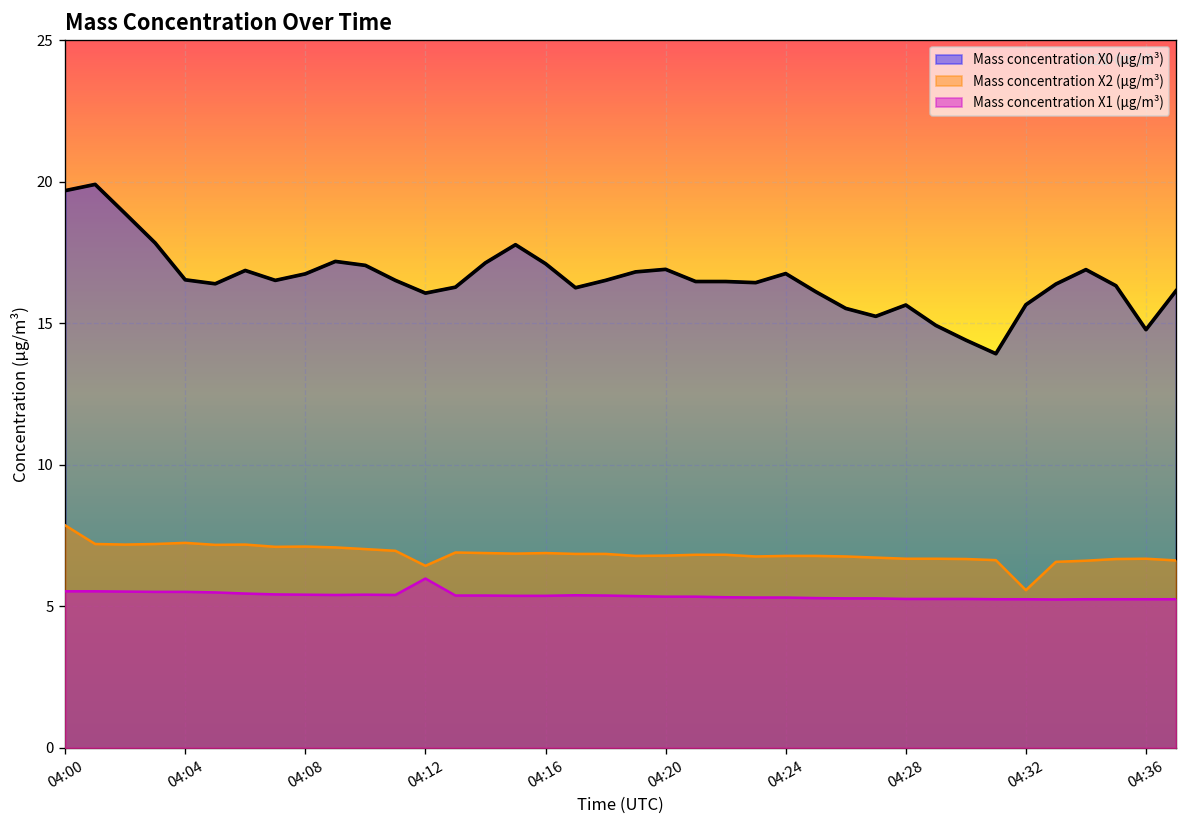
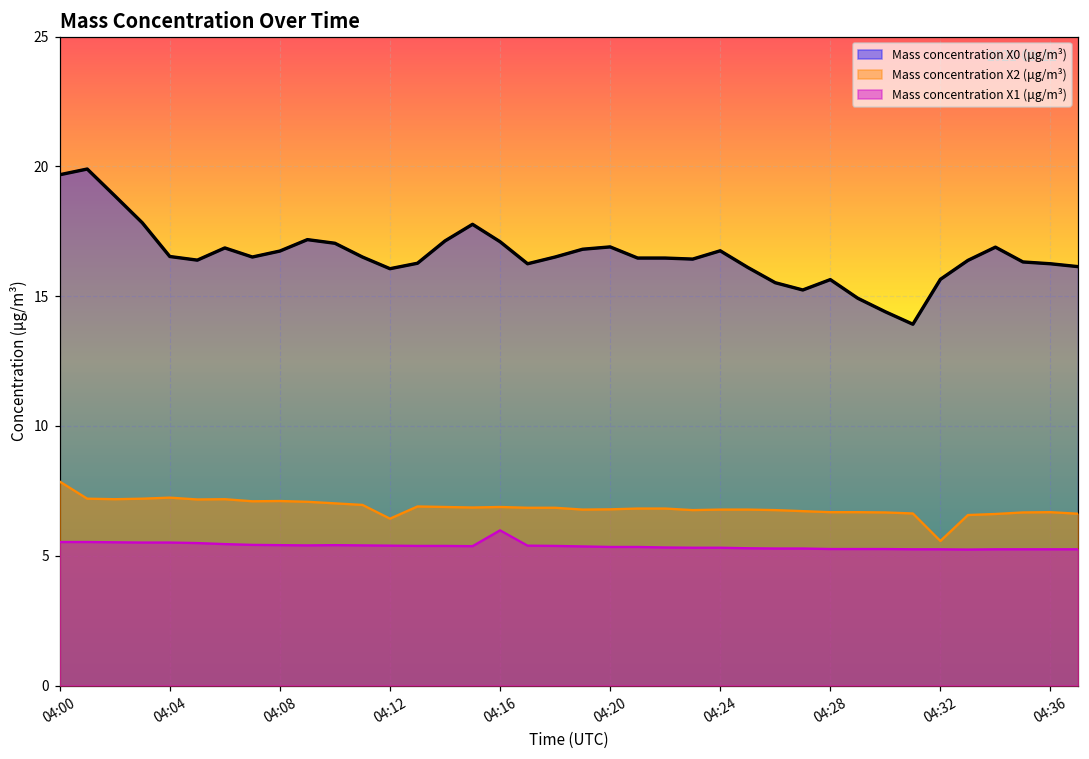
  {
    "Mass concentration X0 (μg/m³)": {
      "04:00": 19.7,
      "04:04": 16.5,
      "04:08": 16.7,
      "04:12": 16.1,
      "04:16": 17.1,
      "04:20": 16.9,
      "04:24": 16.8,
      "04:28": 15.6,
      "04:32": 15.7,
-     "04:36": 14.8
+     "04:36": 16.3
    },
    "Mass concentration X2 (μg/m³)": {
      "04:00": 7.9,
      "04:04": 7.2,
      "04:08": 7.1,
      "04:12": 6.4,
      "04:16": 6.9,
      "04:20": 6.8,
      "04:24": 6.8,
      "04:28": 6.7,
      "04:32": 5.6,
      "04:36": 6.7
    },
    "Mass concentration X1 (μg/m³)": {
      "04:00": 5.5,
      "04:04": 5.5,
      "04:08": 5.4,
-     "04:12": 6.0,
-     "04:16": 5.4,
+     "04:12": 5.4,
+     "04:16": 6.0,
      "04:20": 5.3,
      "04:24": 5.3,
      "04:28": 5.3,
      "04:32": 5.3,
      "04:36": 5.3
    }
  }
